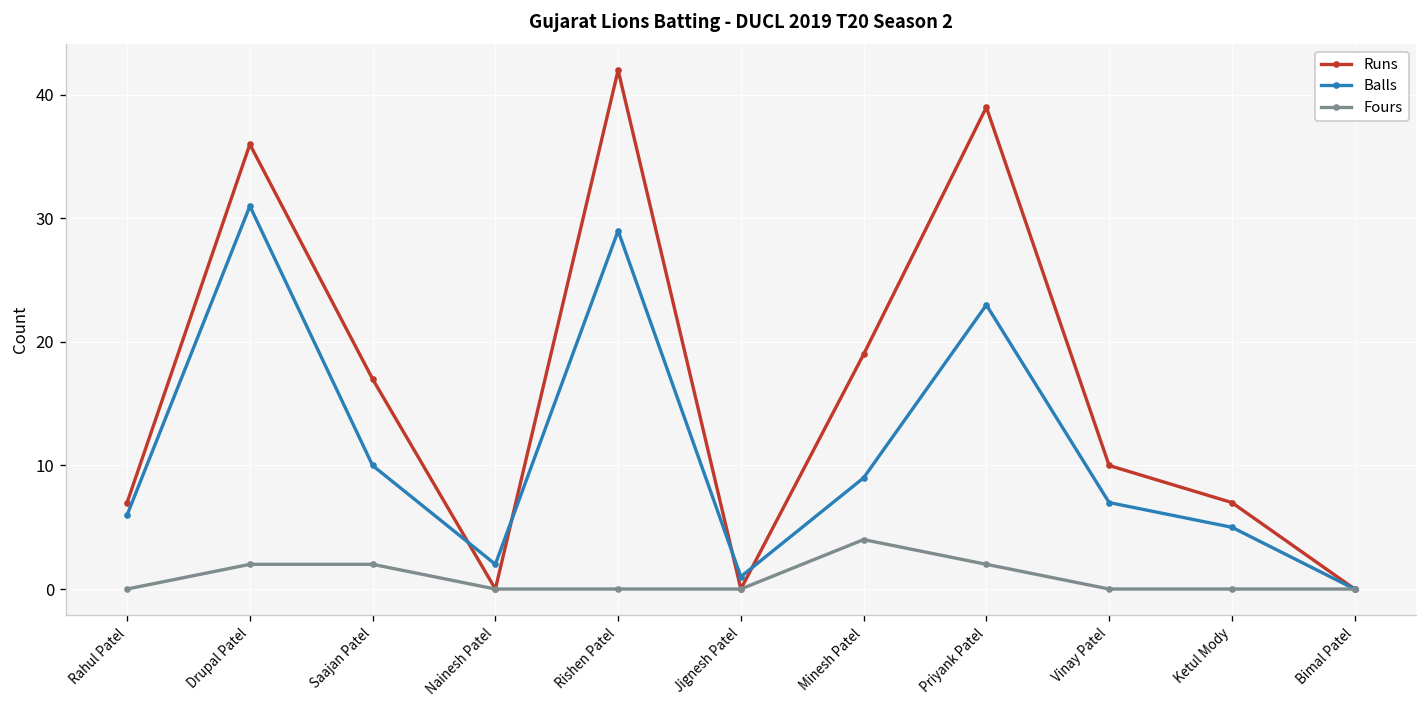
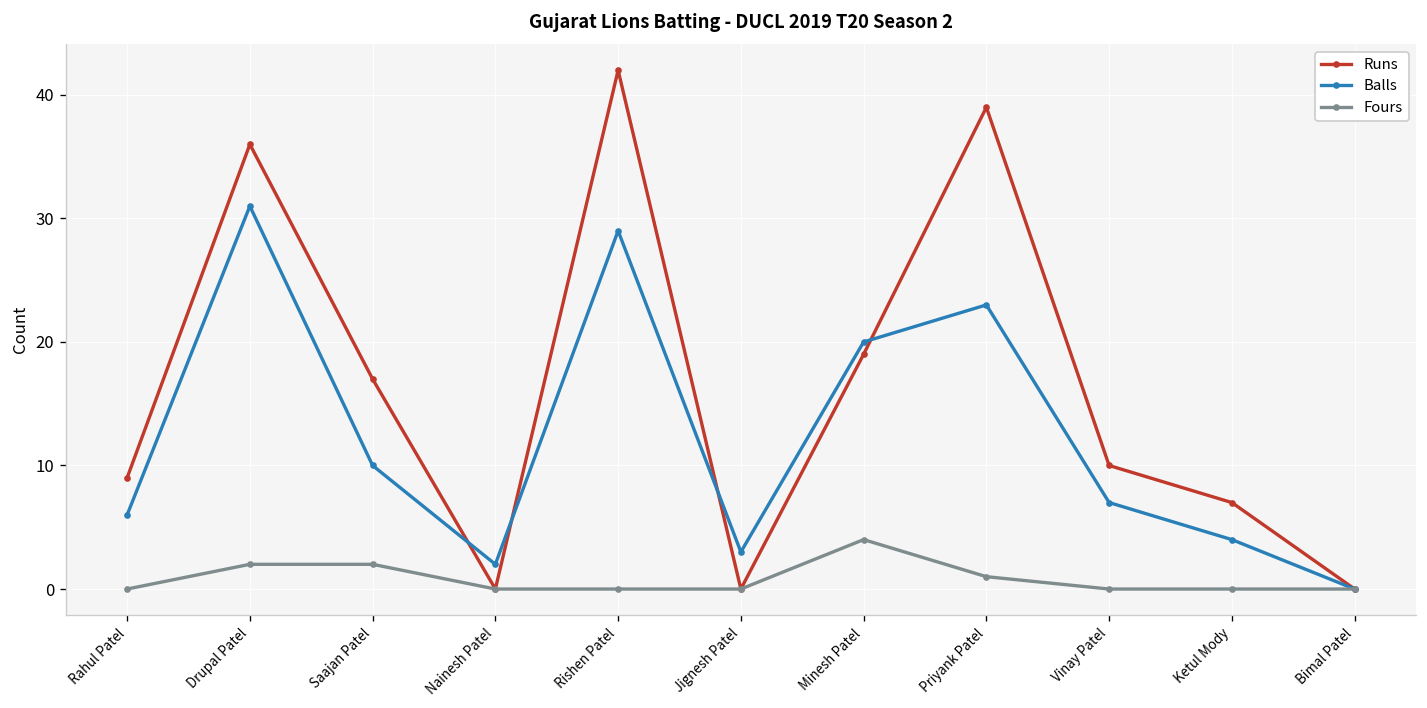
  {
    "Runs": {
-     "Rahul Patel": 7,
+     "Rahul Patel": 9,
      "Drupal Patel": 36,
      "Saajan Patel": 17,
      "Rishen Patel": 42,
      "Minesh Patel": 19,
      "Priyank Patel": 39,
      "Vinay Patel": 10,
      "Ketul Mody": 7
    },
    "Balls": {
      "Rahul Patel": 6,
      "Drupal Patel": 31,
      "Saajan Patel": 10,
      "Nainesh Patel": 2,
      "Rishen Patel": 29,
-     "Jignesh Patel": 1,
-     "Minesh Patel": 9,
+     "Jignesh Patel": 3,
+     "Minesh Patel": 20,
      "Priyank Patel": 23,
      "Vinay Patel": 7,
-     "Ketul Mody": 5
+     "Ketul Mody": 4
    },
    "Fours": {
      "Rahul Patel": 0,
      "Drupal Patel": 2,
      "Saajan Patel": 2,
      "Rishen Patel": 0,
      "Minesh Patel": 4,
-     "Priyank Patel": 2,
+     "Priyank Patel": 1,
      "Vinay Patel": 0,
      "Ketul Mody": 0
    }
  }
